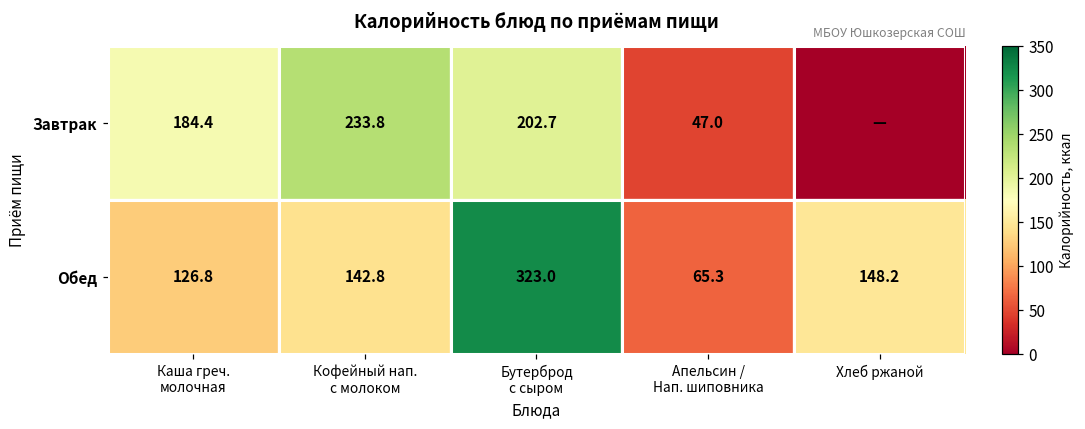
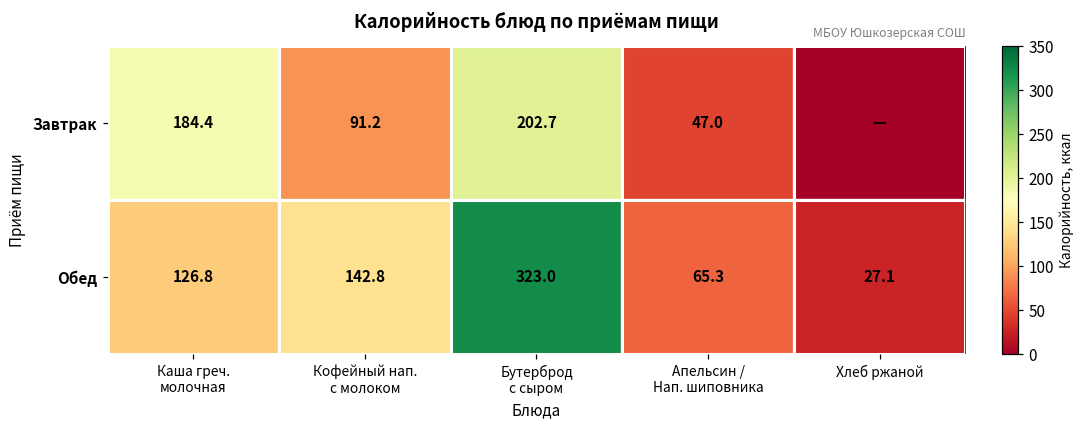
  {
    "Завтрак": {
      "Каша греч. молочная": 184.4,
-     "Кофейный нап. с молоком": 233.8,
+     "Кофейный нап. с молоком": 91.2,
      "Бутерброд с сыром": 202.7,
      "Апельсин / Нап. шиповника": 47.0
    },
    "Обед": {
      "Каша греч. молочная": 126.8,
      "Кофейный нап. с молоком": 142.8,
      "Бутерброд с сыром": 323.0,
      "Апельсин / Нап. шиповника": 65.3,
-     "Хлеб ржаной": 148.2
+     "Хлеб ржаной": 27.1
    }
  }
